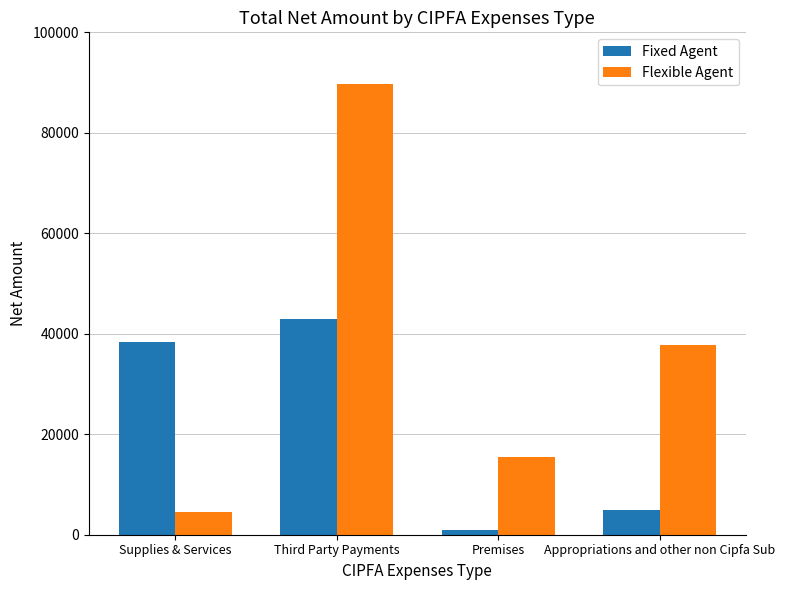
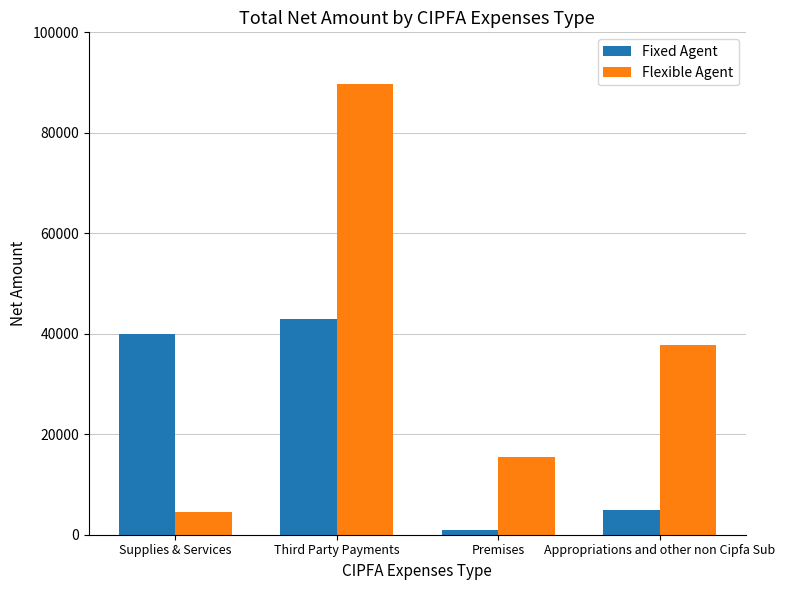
  {
    "Fixed Agent": {
-     "Supplies & Services": 38000,
+     "Supplies & Services": 40000,
      "Third Party Payments": 43000,
      "Premises": 1000,
      "Appropriations and other non Cipfa Sub": 5000
    },
    "Flexible Agent": {
      "Supplies & Services": 4000,
      "Third Party Payments": 90000,
      "Premises": 16000,
      "Appropriations and other non Cipfa Sub": 38000
    }
  }
